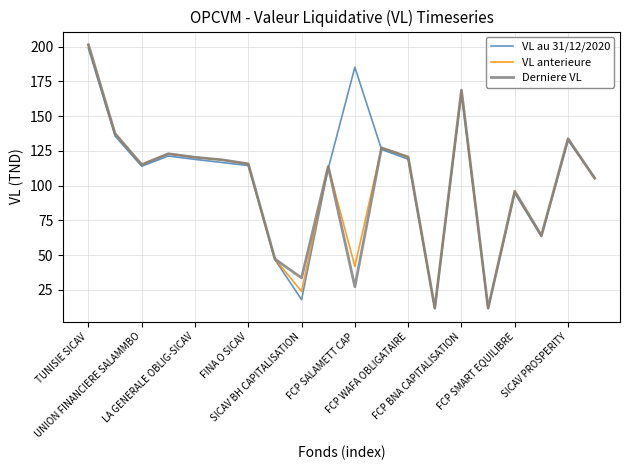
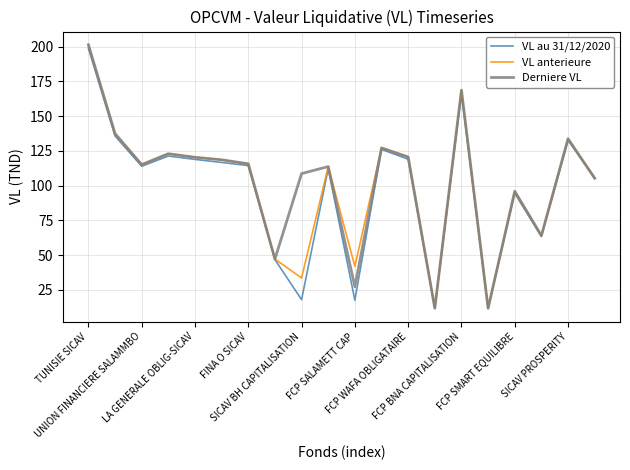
  {
    "VL au 31/12/2020": {
      "TUNISIE SICAV": 199,
      "SICAV BH CAPITALISATION": 18,
-     "FCP SALAMETT CAP": 185,
+     "FCP SALAMETT CAP": 18,
      "FCP BNA CAPITALISATION": 166
    },
    "VL anterieure": {
-     "SICAV BH CAPITALISATION": 24,
+     "SICAV BH CAPITALISATION": 34,
      "FCP SALAMETT CAP": 42
    },
    "Derniere VL": {
-     "SICAV BH CAPITALISATION": 34,
+     "SICAV BH CAPITALISATION": 109,
      "FCP SALAMETT CAP": 27
    }
  }
